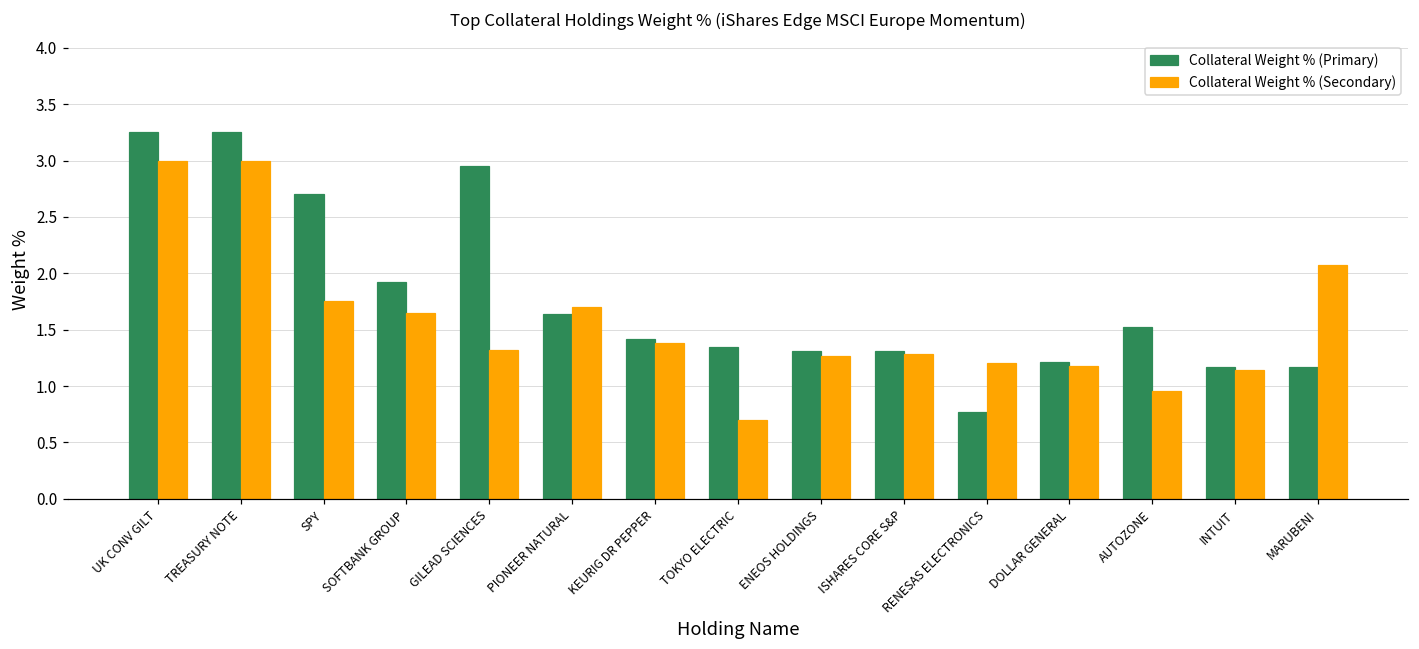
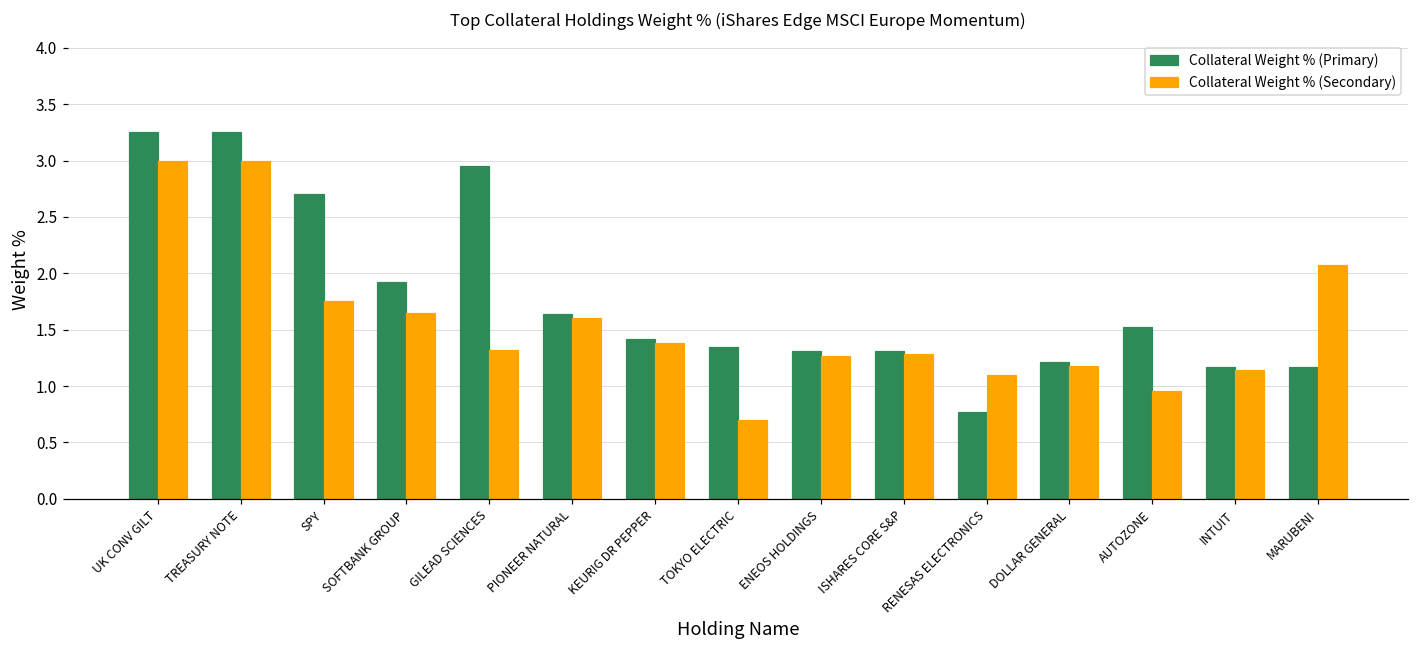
  {
    "Collateral Weight % (Primary)": {
      "UK CONV GILT": 3.25,
      "TREASURY NOTE": 3.25,
      "SPY": 2.7,
      "SOFTBANK GROUP": 1.9,
      "GILEAD SCIENCES": 2.95,
      "PIONEER NATURAL": 1.64,
      "KEURIG DR PEPPER": 1.4,
      "TOKYO ELECTRIC": 1.35,
      "ENEOS HOLDINGS": 1.3,
      "ISHARES CORE S&P": 1.3,
      "RENESAS ELECTRONICS": 0.77,
      "DOLLAR GENERAL": 1.2,
      "AUTOZONE": 1.5,
      "INTUIT": 1.17,
      "MARUBENI": 1.17
    },
    "Collateral Weight % (Secondary)": {
      "UK CONV GILT": 3.0,
      "TREASURY NOTE": 3.0,
      "SPY": 1.75,
      "SOFTBANK GROUP": 1.65,
      "GILEAD SCIENCES": 1.3,
-     "PIONEER NATURAL": 1.7,
+     "PIONEER NATURAL": 1.6,
      "KEURIG DR PEPPER": 1.4,
      "TOKYO ELECTRIC": 0.7,
      "ENEOS HOLDINGS": 1.27,
      "ISHARES CORE S&P": 1.3,
-     "RENESAS ELECTRONICS": 1.2,
+     "RENESAS ELECTRONICS": 1.1,
      "DOLLAR GENERAL": 1.2,
      "AUTOZONE": 0.96,
      "INTUIT": 1.14,
      "MARUBENI": 2.07
    }
  }
